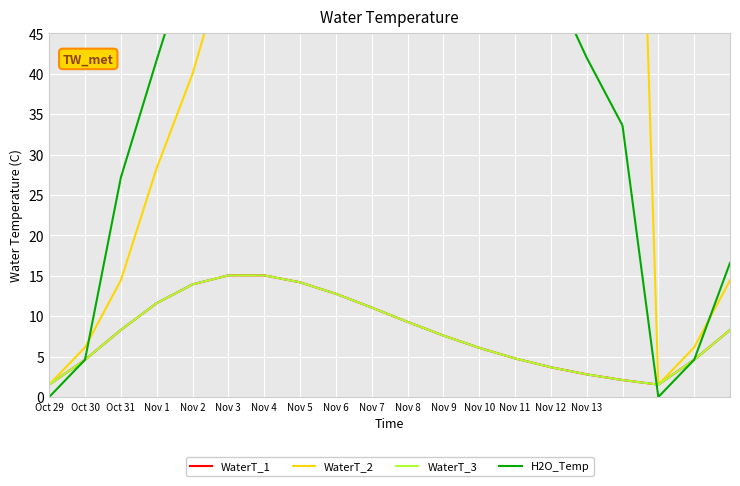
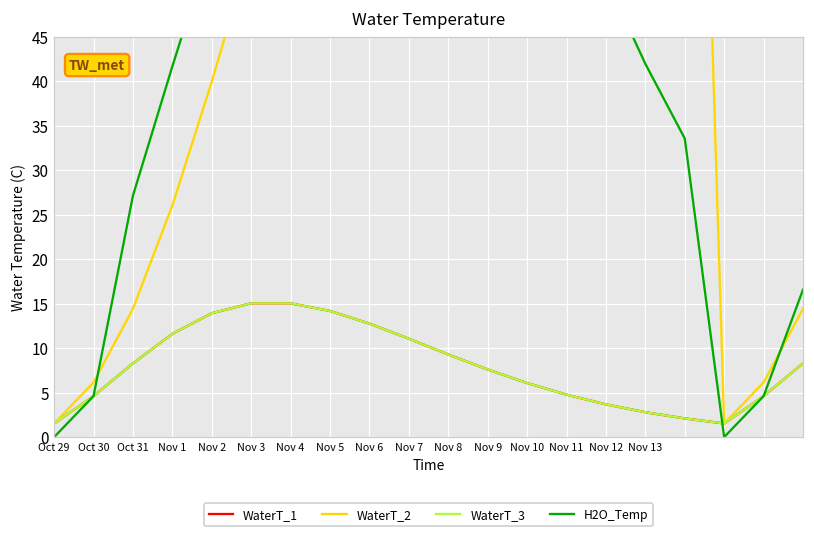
  {
    "WaterT_3": {
      "Oct 31": 8,
      "Nov 1": 12,
      "Nov 2": 14,
      "Nov 3": 15,
      "Nov 4": 15,
      "Nov 5": 14,
      "Nov 6": 13,
      "Nov 7": 11,
      "Nov 8": 9,
      "Nov 9": 8,
      "Nov 10": 6,
      "Nov 11": 5,
      "Nov 12": 4,
      "Nov 13": 3
    },
    "WaterT_2": {
      "Oct 30": 6,
      "Oct 31": 14,
-     "Nov 1": 28,
+     "Nov 1": 26,
      "Nov 2": 40
    },
    "H2O_Temp": {
      "Oct 29": 0,
      "Oct 31": 27,
      "Nov 1": 42,
      "Nov 13": 42
    }
  }
